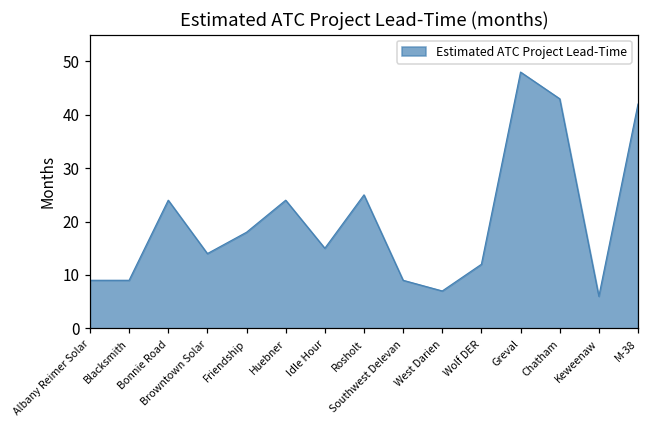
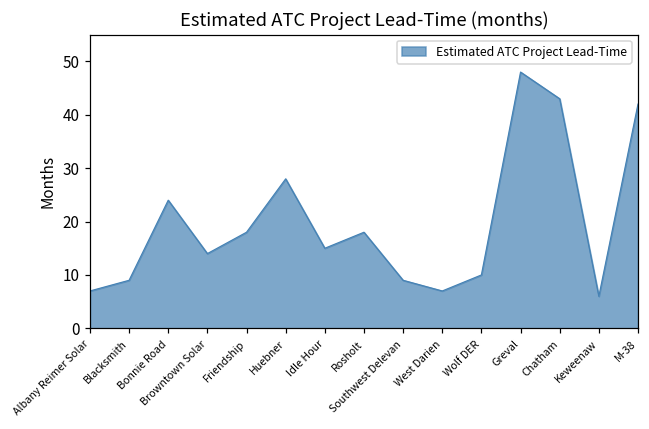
  {
-   "Albany Reimer Solar": 9,
+   "Albany Reimer Solar": 7,
    "Blacksmith": 9,
    "Bonnie Road": 24,
    "Browntown Solar": 14,
    "Friendship": 18,
-   "Huebner": 24,
+   "Huebner": 28,
    "Idle Hour": 15,
-   "Rosholt": 25,
+   "Rosholt": 18,
    "Southwest Delevan": 9,
    "West Darien": 7,
-   "Wolf DER": 12,
+   "Wolf DER": 10,
    "Greval": 48,
    "Chatham": 43,
    "Keweenaw": 6,
    "M-38": 42
  }
